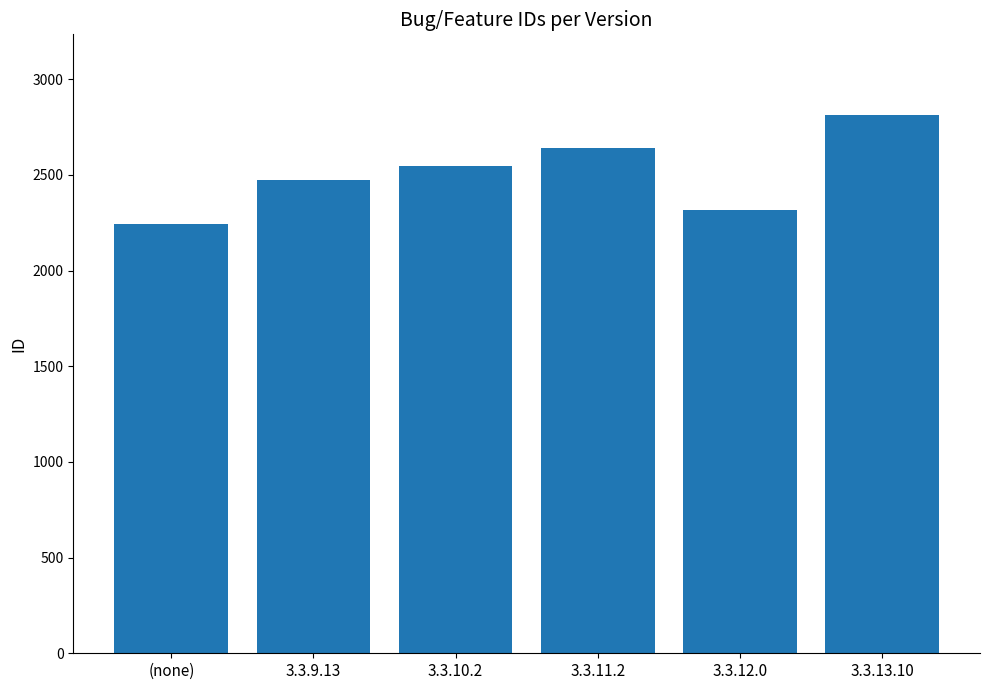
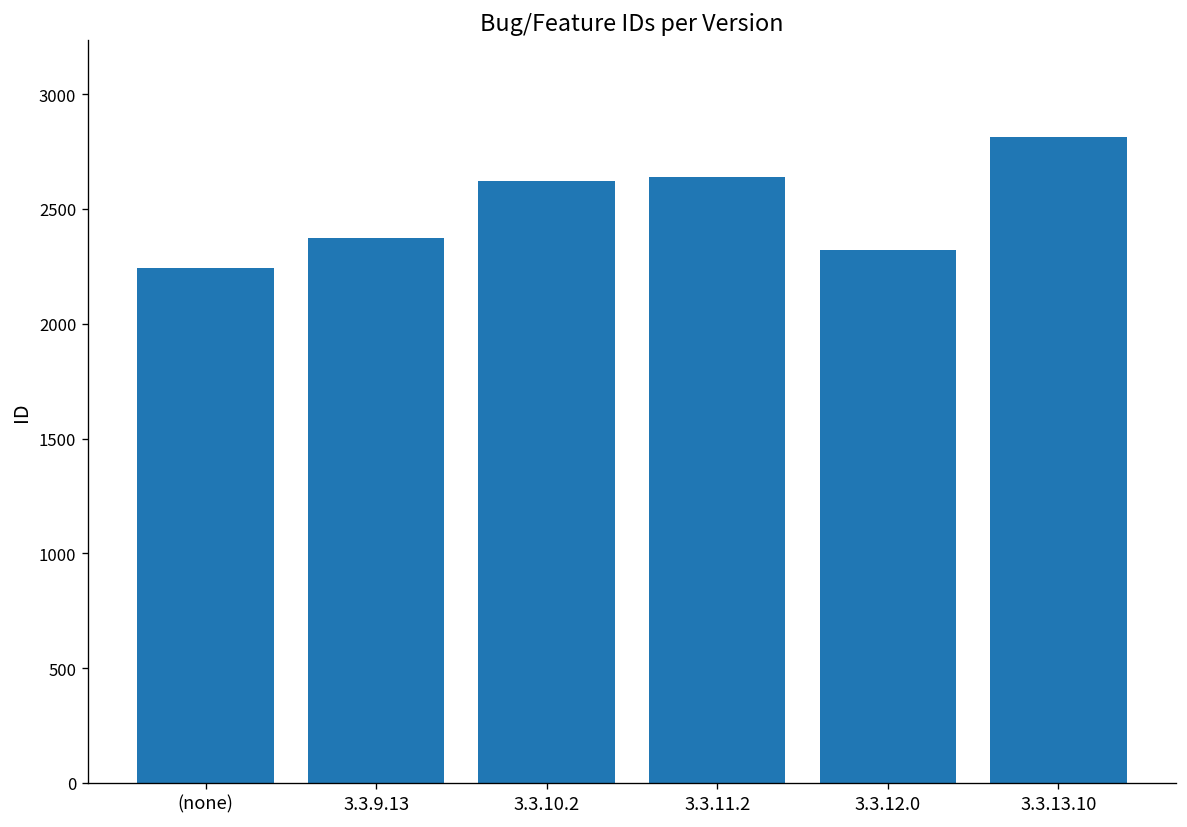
  {
    "(none)": 2240,
-   "3.3.9.13": 2470,
-   "3.3.10.2": 2550,
+   "3.3.9.13": 2370,
+   "3.3.10.2": 2620,
    "3.3.11.2": 2640,
    "3.3.12.0": 2320,
    "3.3.13.10": 2810
  }
